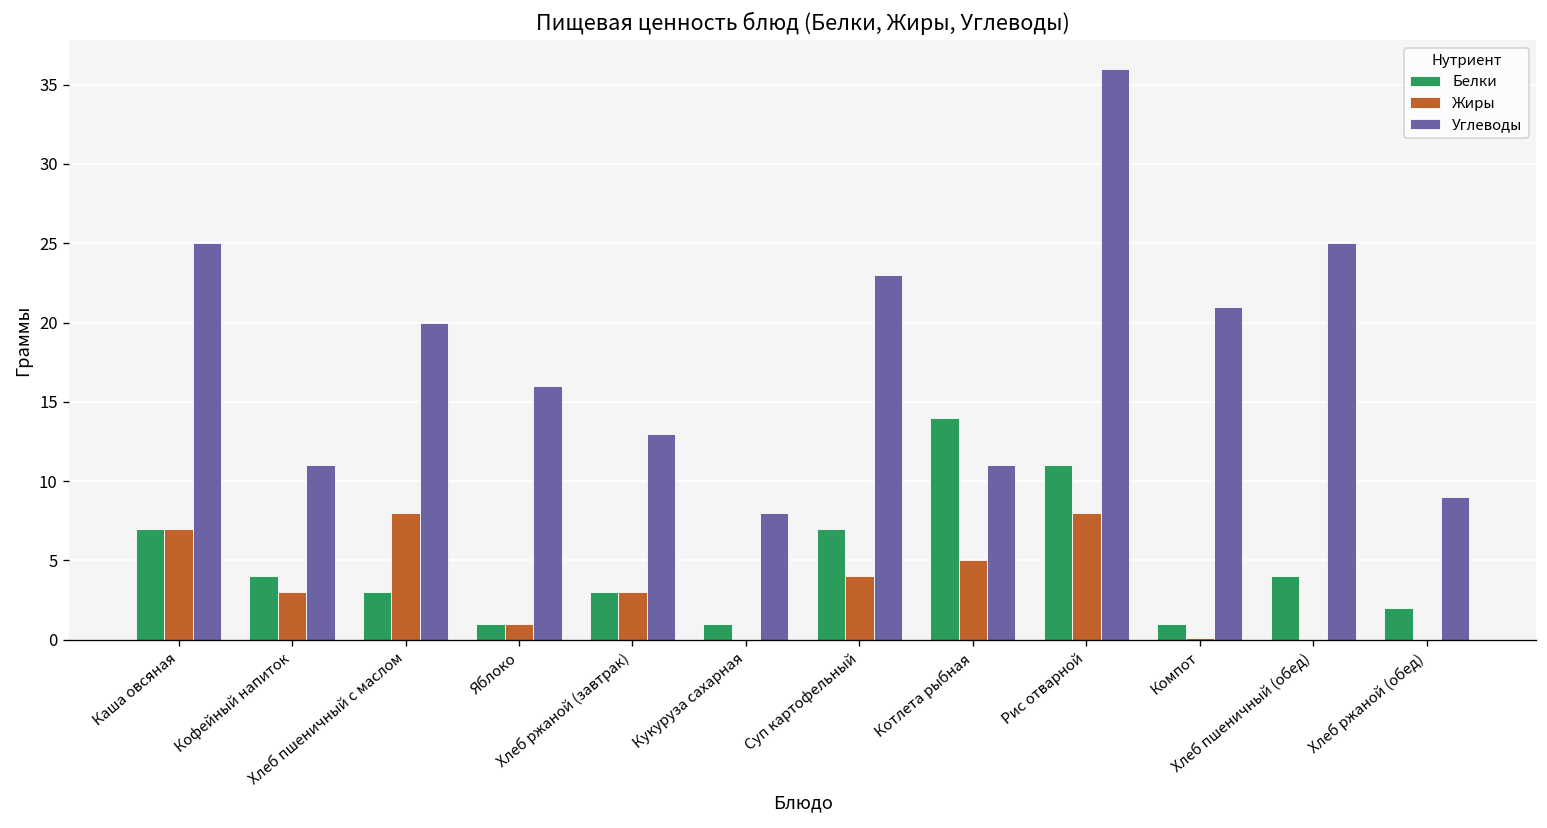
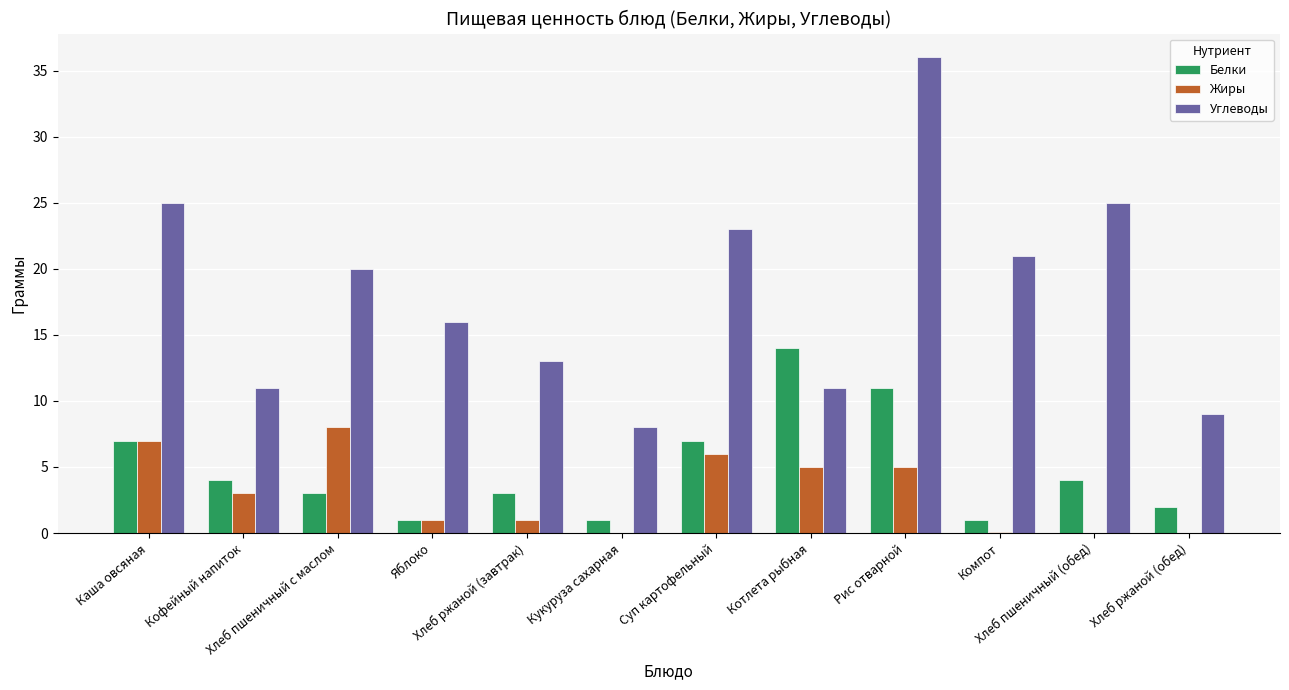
  {
    "Белки": {
      "Каша овсяная": 7,
      "Кофейный напиток": 4,
      "Хлеб пшеничный с маслом": 3,
      "Яблоко": 1,
      "Хлеб ржаной (завтрак)": 3,
      "Кукуруза сахарная": 1,
      "Суп картофельный": 7,
      "Котлета рыбная": 14,
      "Рис отварной": 11,
      "Компот": 1,
      "Хлеб пшеничный (обед)": 4,
      "Хлеб ржаной (обед)": 2
    },
    "Жиры": {
      "Каша овсяная": 7,
      "Кофейный напиток": 3,
      "Хлеб пшеничный с маслом": 8,
      "Яблоко": 1,
-     "Хлеб ржаной (завтрак)": 3,
+     "Хлеб ржаной (завтрак)": 1,
      "Кукуруза сахарная": 0,
-     "Суп картофельный": 4,
+     "Суп картофельный": 6,
      "Котлета рыбная": 5,
-     "Рис отварной": 8,
+     "Рис отварной": 5,
      "Хлеб пшеничный (обед)": 0,
      "Хлеб ржаной (обед)": 0
    },
    "Углеводы": {
      "Каша овсяная": 25,
      "Кофейный напиток": 11,
      "Хлеб пшеничный с маслом": 20,
      "Яблоко": 16,
      "Хлеб ржаной (завтрак)": 13,
      "Кукуруза сахарная": 8,
      "Суп картофельный": 23,
      "Котлета рыбная": 11,
      "Рис отварной": 36,
      "Компот": 21,
      "Хлеб пшеничный (обед)": 25,
      "Хлеб ржаной (обед)": 9
    }
  }
